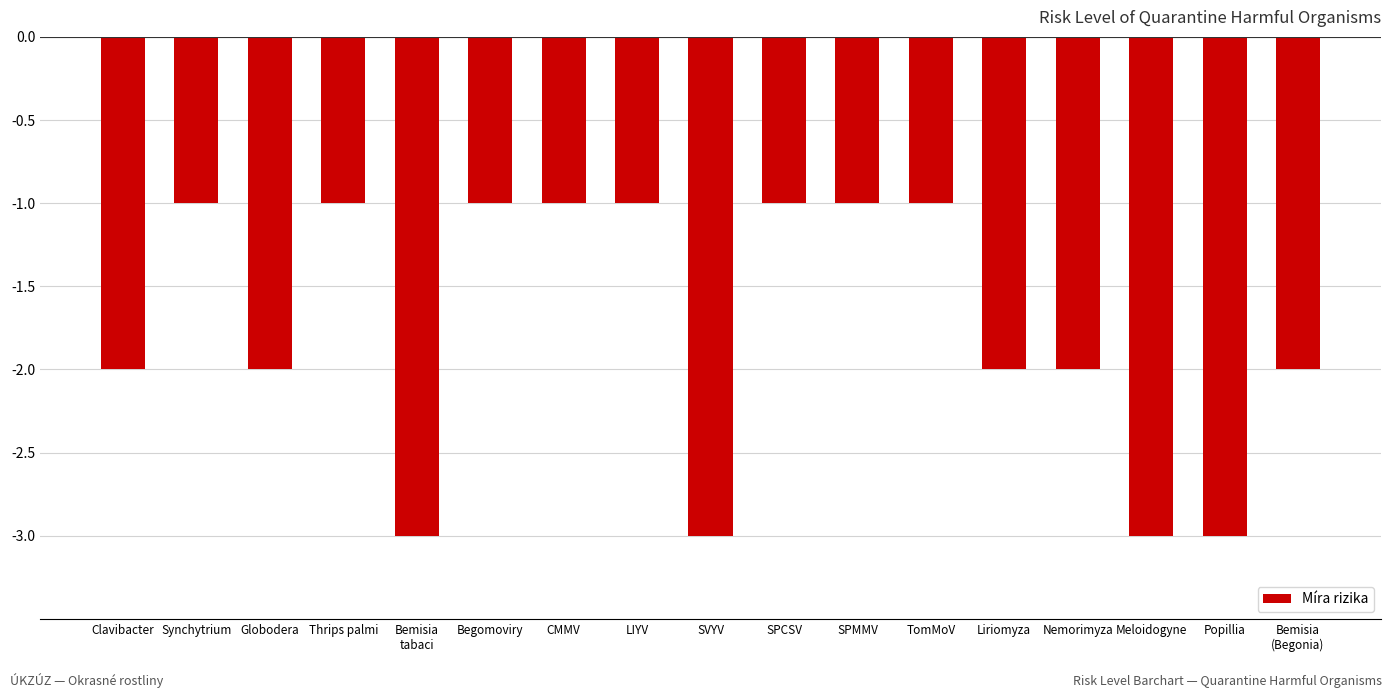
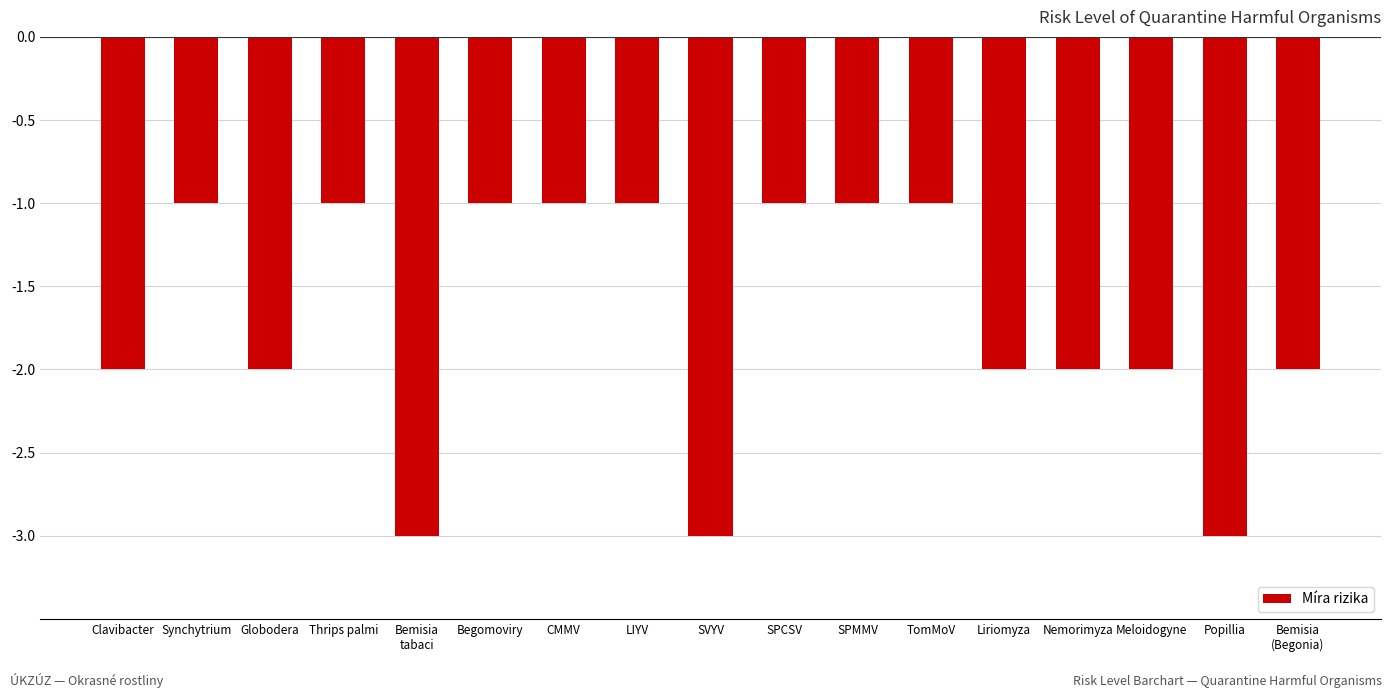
  {
    "Clavibacter": -2.00,
    "Synchytrium": -1.00,
    "Globodera": -2.00,
    "Thrips palmi": -1.00,
    "Bemisia tabaci": -3.00,
    "Begomoviry": -1.00,
    "CMMV": -1.00,
    "LIYV": -1.00,
    "SVYV": -3.00,
    "SPCSV": -1.00,
    "SPMMV": -1.00,
    "TomMoV": -1.00,
    "Liriomyza": -2.00,
    "Nemorimyza": -2.00,
-   "Meloidogyne": -3.00,
+   "Meloidogyne": -2.00,
    "Popillia": -3.00,
    "Bemisia (Begonia)": -2.00
  }
